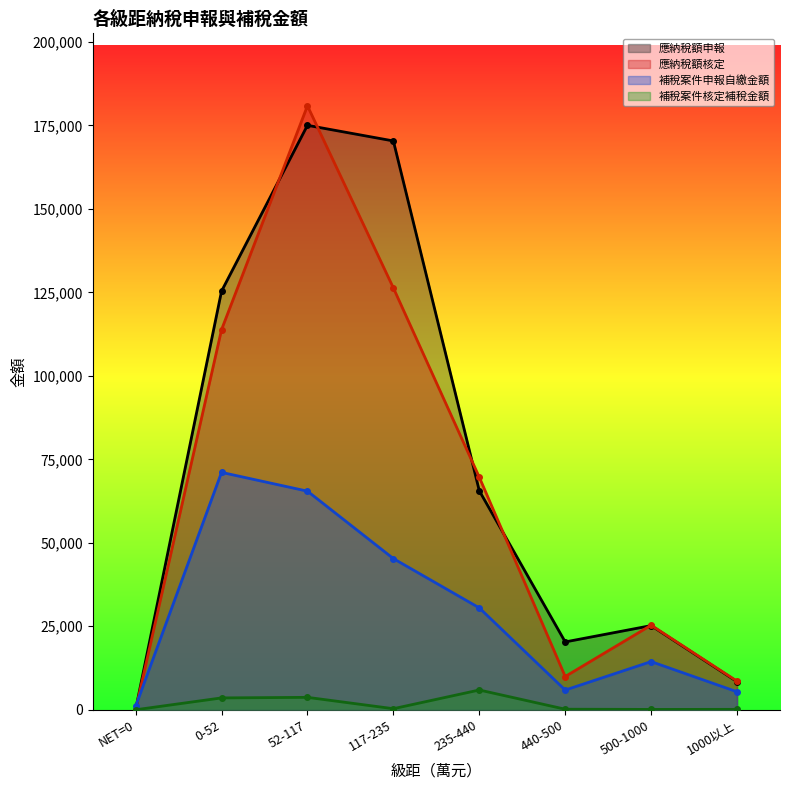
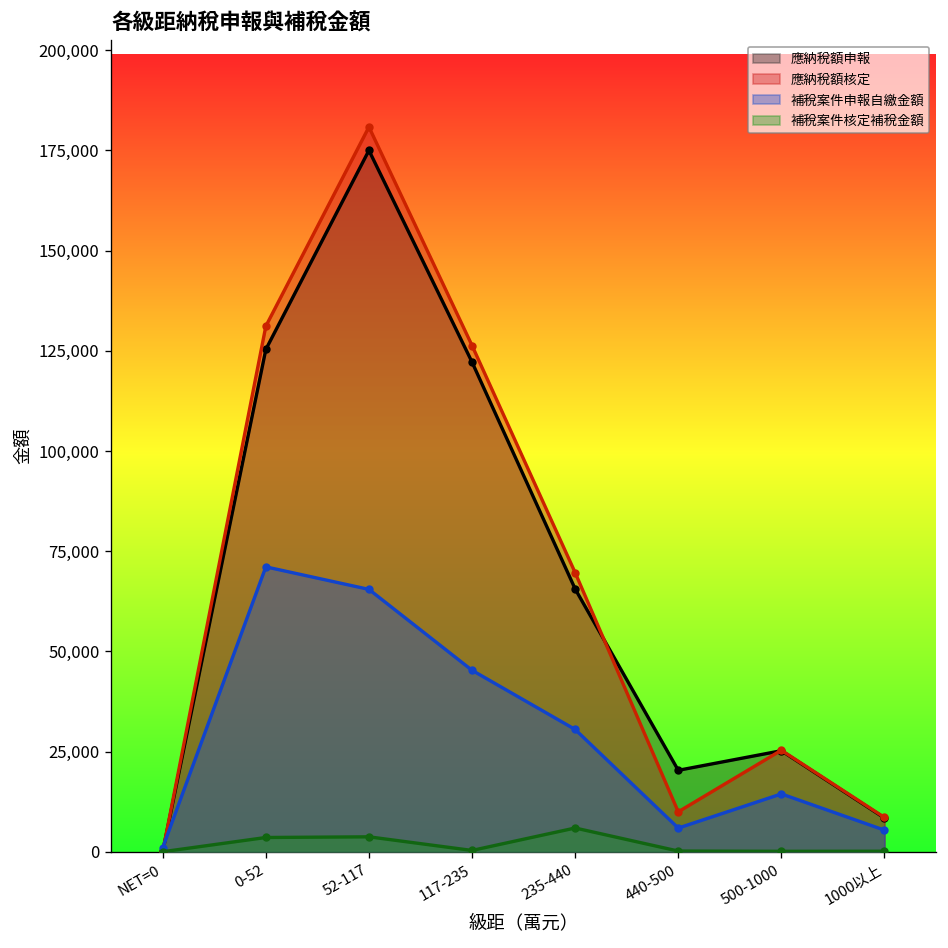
  {
    "應納稅額申報": {
      "0-52": "125,000",
      "52-117": "175,000",
-     "117-235": "170,000",
+     "117-235": "122,000",
      "235-440": "66,000",
      "440-500": "20,000"
    },
    "應納稅額核定": {
-     "0-52": "114,000",
+     "0-52": "131,000",
      "52-117": "181,000",
      "117-235": "126,000",
      "235-440": "70,000",
      "440-500": "10,000"
    },
    "補稅案件申報自繳金額": {
      "NET=0": "1,000",
      "0-52": "71,000",
      "52-117": "65,000",
      "117-235": "45,000",
      "235-440": "31,000",
      "440-500": "6,000",
      "500-1000": "14,000",
      "1000以上": "5,000"
    },
    "補稅案件核定補稅金額": {
      "0-52": "4,000",
      "52-117": "4,000",
      "117-235": "0",
      "235-440": "6,000",
      "440-500": "0",
      "500-1000": "0",
      "1000以上": "0"
    }
  }
